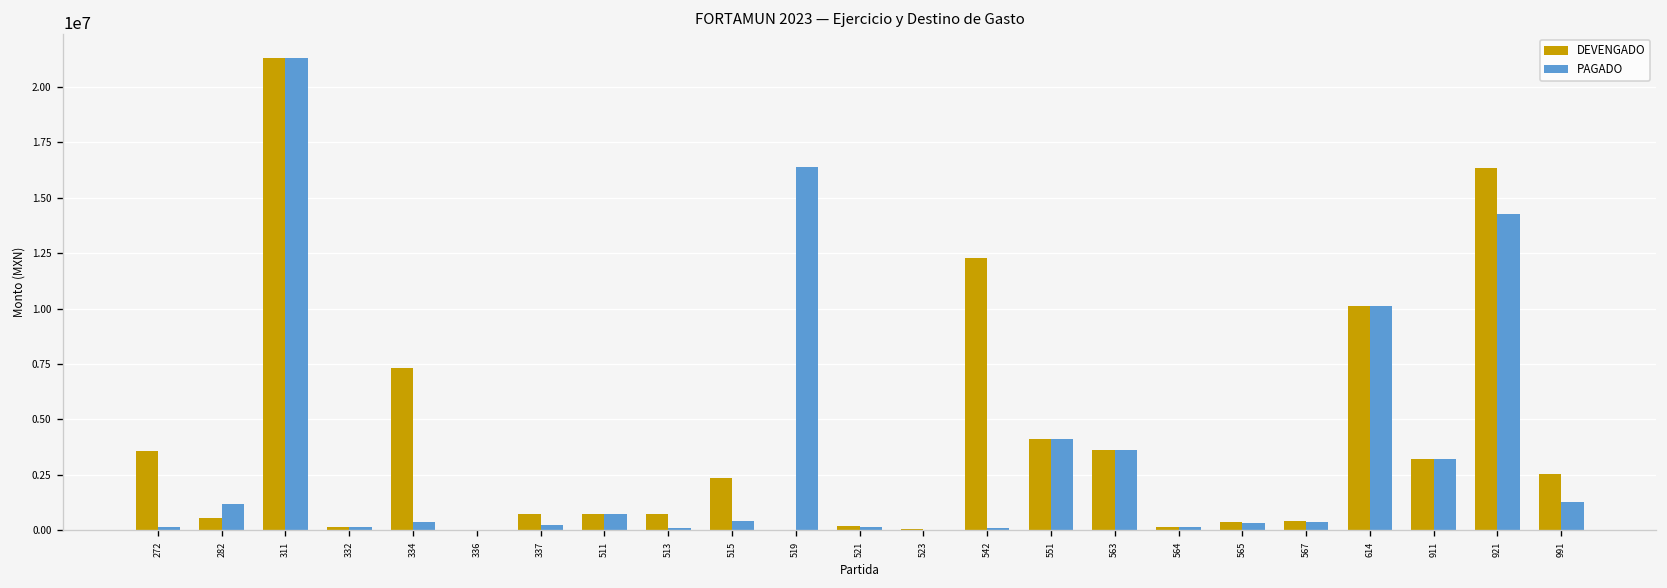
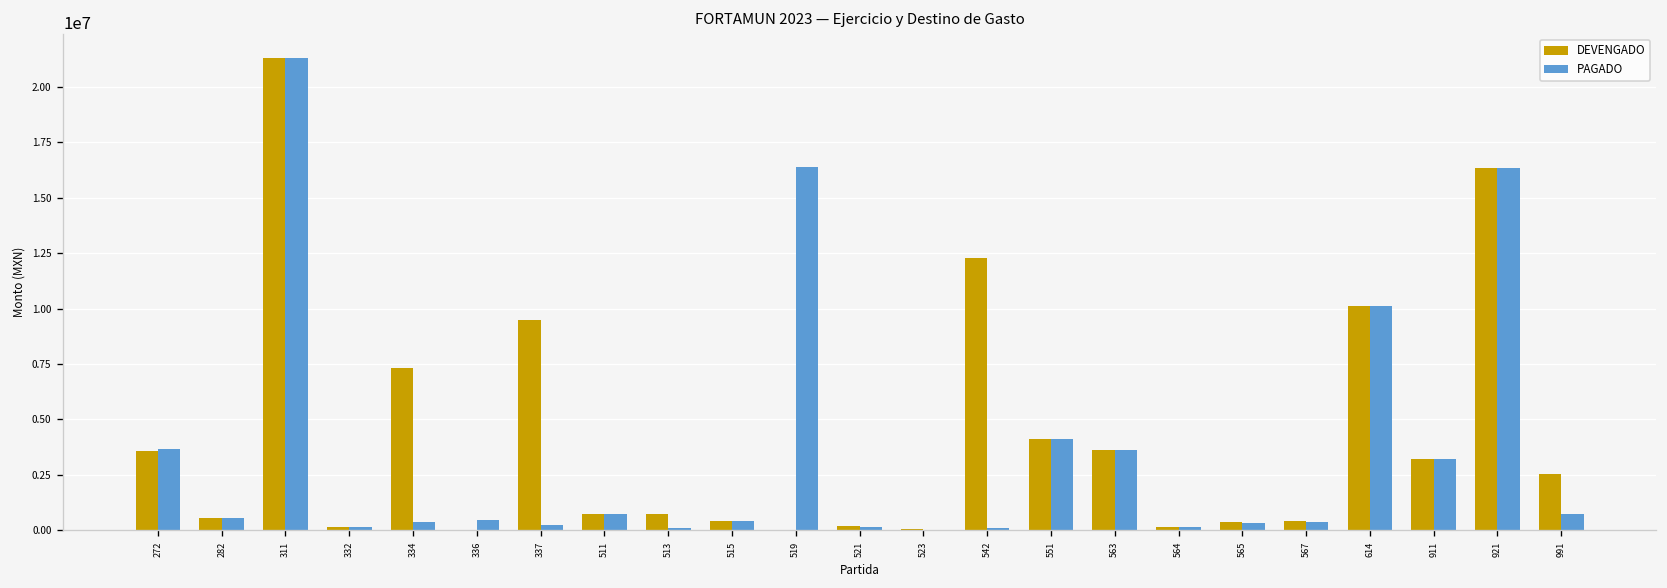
  {
    "DEVENGADO": {
      "272": 3600000,
      "282": 600000,
      "311": 21300000,
      "332": 200000,
      "334": 7300000,
-     "337": 700000,
+     "337": 9500000,
      "511": 700000,
      "513": 700000,
-     "515": 2400000,
+     "515": 400000,
      "521": 200000,
      "542": 12300000,
      "551": 4100000,
      "563": 3600000,
      "564": 200000,
      "565": 400000,
      "567": 400000,
      "614": 10100000,
      "911": 3200000,
      "921": 16300000,
      "991": 2500000
    },
    "PAGADO": {
-     "272": 200000,
-     "282": 1200000,
+     "272": 3700000,
+     "282": 600000,
      "311": 21300000,
      "332": 200000,
      "334": 400000,
-     "336": 0,
+     "336": 500000,
      "337": 200000,
      "511": 700000,
      "515": 400000,
      "519": 16400000,
      "521": 200000,
      "551": 4100000,
      "563": 3600000,
      "564": 200000,
      "565": 300000,
      "567": 400000,
      "614": 10100000,
      "911": 3200000,
-     "921": 14300000,
-     "991": 1300000
+     "921": 16300000,
+     "991": 700000
    }
  }
